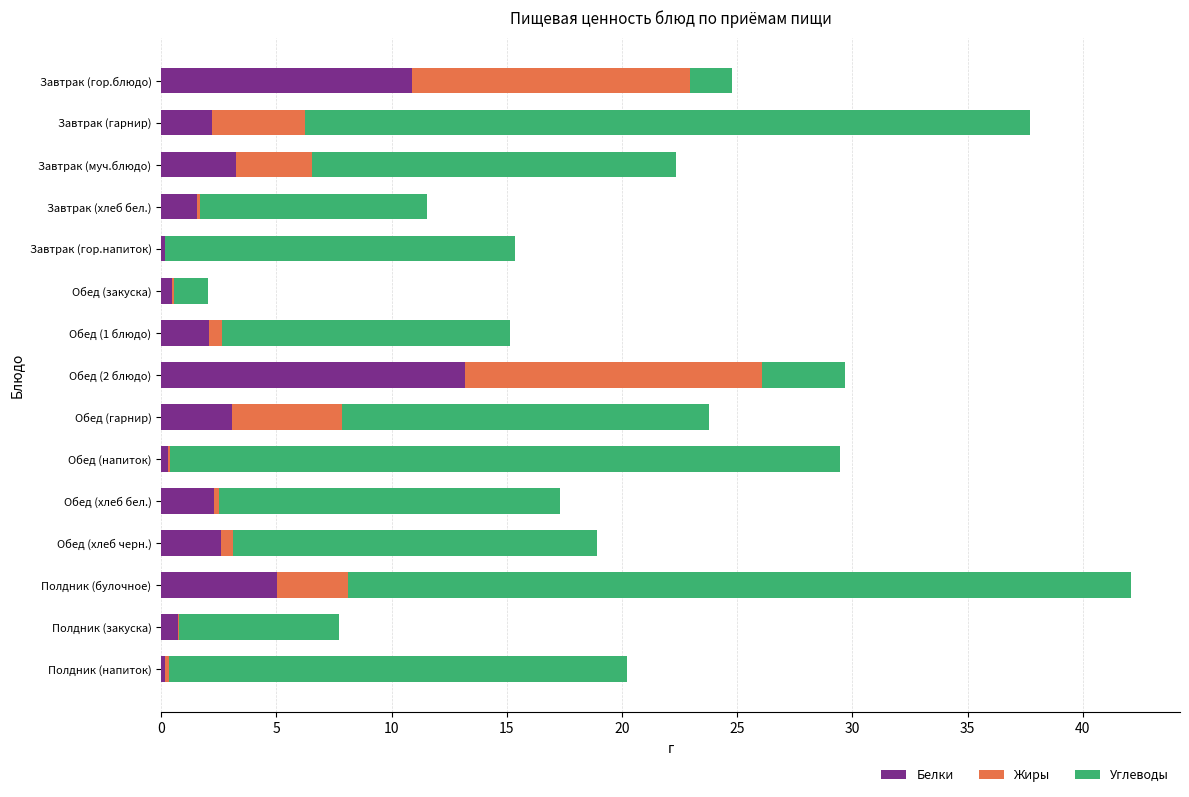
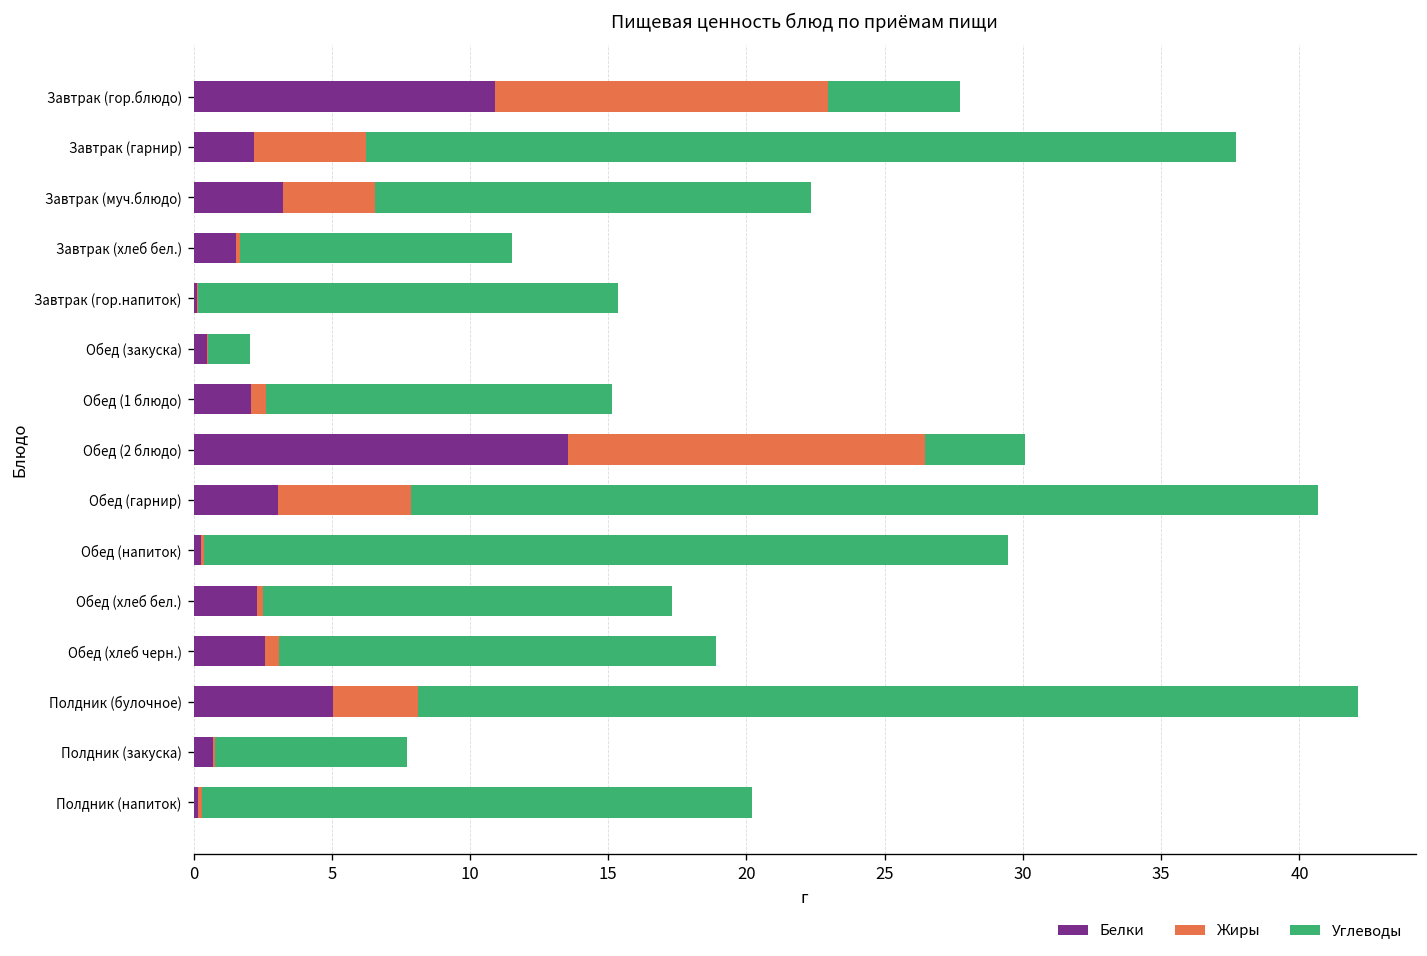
  {
    "Белки": {
      "Завтрак (гор.блюдо)": 10.9,
      "Завтрак (гарнир)": 2.2,
      "Завтрак (муч.блюдо)": 3.3,
      "Завтрак (хлеб бел.)": 1.5,
      "Завтрак (гор.напиток)": 0.1,
      "Обед (закуска)": 0.5,
      "Обед (1 блюдо)": 2.1,
-     "Обед (2 блюдо)": 13.2,
+     "Обед (2 блюдо)": 13.6,
      "Обед (гарнир)": 3.1,
      "Обед (напиток)": 0.3,
      "Обед (хлеб бел.)": 2.3,
      "Обед (хлеб черн.)": 2.6,
      "Полдник (булочное)": 5.0,
      "Полдник (закуска)": 0.7,
      "Полдник (напиток)": 0.2
    },
    "Жиры": {
      "Завтрак (гор.блюдо)": 12.1,
      "Завтрак (гарнир)": 4.0,
      "Завтрак (муч.блюдо)": 3.3,
      "Завтрак (хлеб бел.)": 0.1,
      "Обед (1 блюдо)": 0.6,
      "Обед (2 блюдо)": 12.9,
      "Обед (гарнир)": 4.8,
      "Обед (хлеб бел.)": 0.2,
      "Обед (хлеб черн.)": 0.5,
      "Полдник (булочное)": 3.1,
      "Полдник (напиток)": 0.2
    },
    "Углеводы": {
-     "Завтрак (гор.блюдо)": 1.8,
+     "Завтрак (гор.блюдо)": 4.8,
      "Завтрак (гарнир)": 31.5,
      "Завтрак (муч.блюдо)": 15.8,
      "Завтрак (хлеб бел.)": 9.9,
      "Завтрак (гор.напиток)": 15.2,
      "Обед (закуска)": 1.5,
      "Обед (1 блюдо)": 12.5,
      "Обед (2 блюдо)": 3.6,
-     "Обед (гарнир)": 15.9,
+     "Обед (гарнир)": 32.8,
      "Обед (напиток)": 29.1,
      "Обед (хлеб бел.)": 14.8,
      "Обед (хлеб черн.)": 15.8,
      "Полдник (булочное)": 34.0,
      "Полдник (закуска)": 7.0,
      "Полдник (напиток)": 19.9
    }
  }
